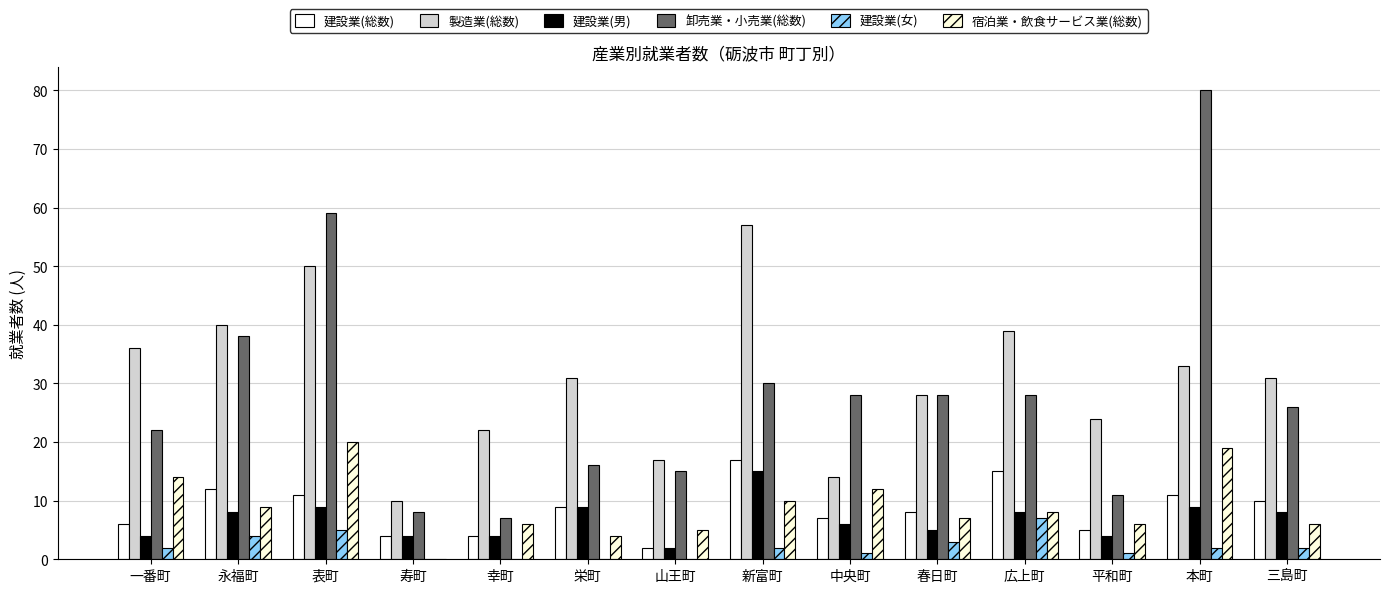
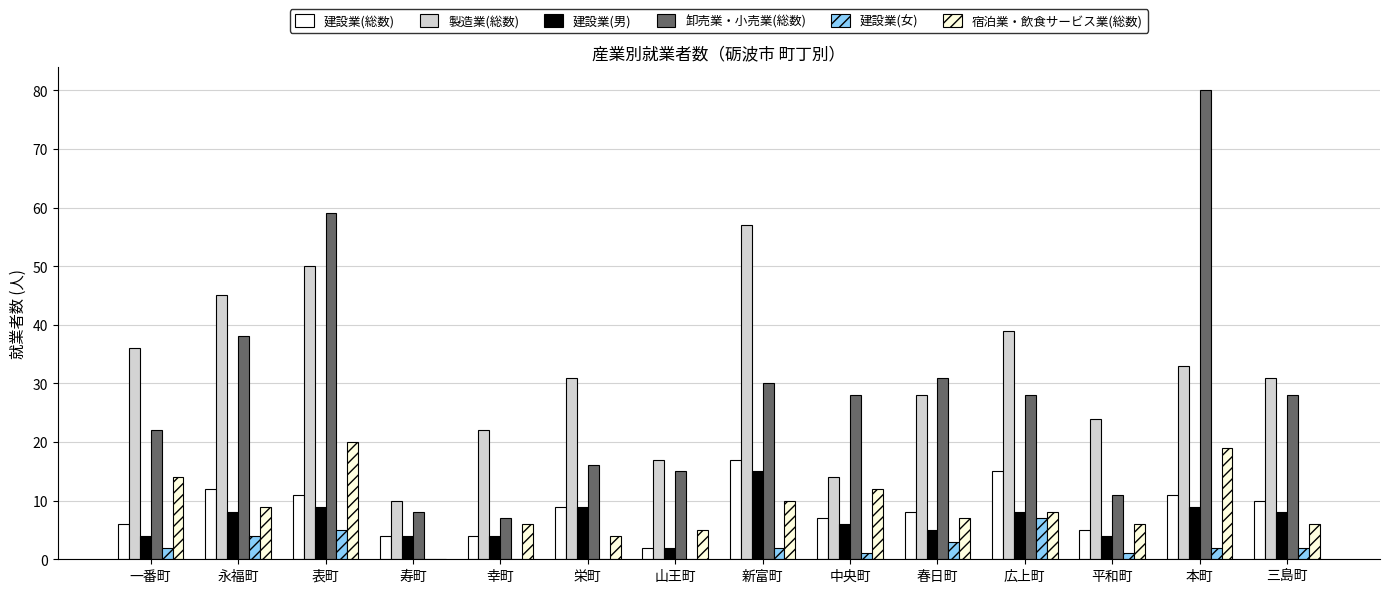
  {
    "製造業(総数)": {
      "一番町": 36,
-     "永福町": 40,
+     "永福町": 45,
      "表町": 50,
      "寿町": 10,
      "幸町": 22,
      "栄町": 31,
      "山王町": 17,
      "新富町": 57,
      "中央町": 14,
      "春日町": 28,
      "広上町": 39,
      "平和町": 24,
      "本町": 33,
      "三島町": 31
    },
    "建設業(男)": {
      "一番町": 4,
      "永福町": 8,
      "表町": 9,
      "寿町": 4,
      "幸町": 4,
      "栄町": 9,
      "山王町": 2,
      "新富町": 15,
      "中央町": 6,
      "春日町": 5,
      "広上町": 8,
      "平和町": 4,
      "本町": 9,
      "三島町": 8
    },
    "卸売業・小売業(総数)": {
      "一番町": 22,
      "永福町": 38,
      "表町": 59,
      "寿町": 8,
      "幸町": 7,
      "栄町": 16,
      "山王町": 15,
      "新富町": 30,
      "中央町": 28,
-     "春日町": 28,
+     "春日町": 31,
      "広上町": 28,
      "平和町": 11,
      "本町": 80,
-     "三島町": 26
+     "三島町": 28
    },
    "建設業(女)": {
      "一番町": 2,
      "永福町": 4,
      "表町": 5,
      "寿町": 0,
      "幸町": 0,
      "栄町": 0,
      "山王町": 0,
      "新富町": 2,
      "中央町": 1,
      "春日町": 3,
      "広上町": 7,
      "平和町": 1,
      "本町": 2,
      "三島町": 2
    }
  }
